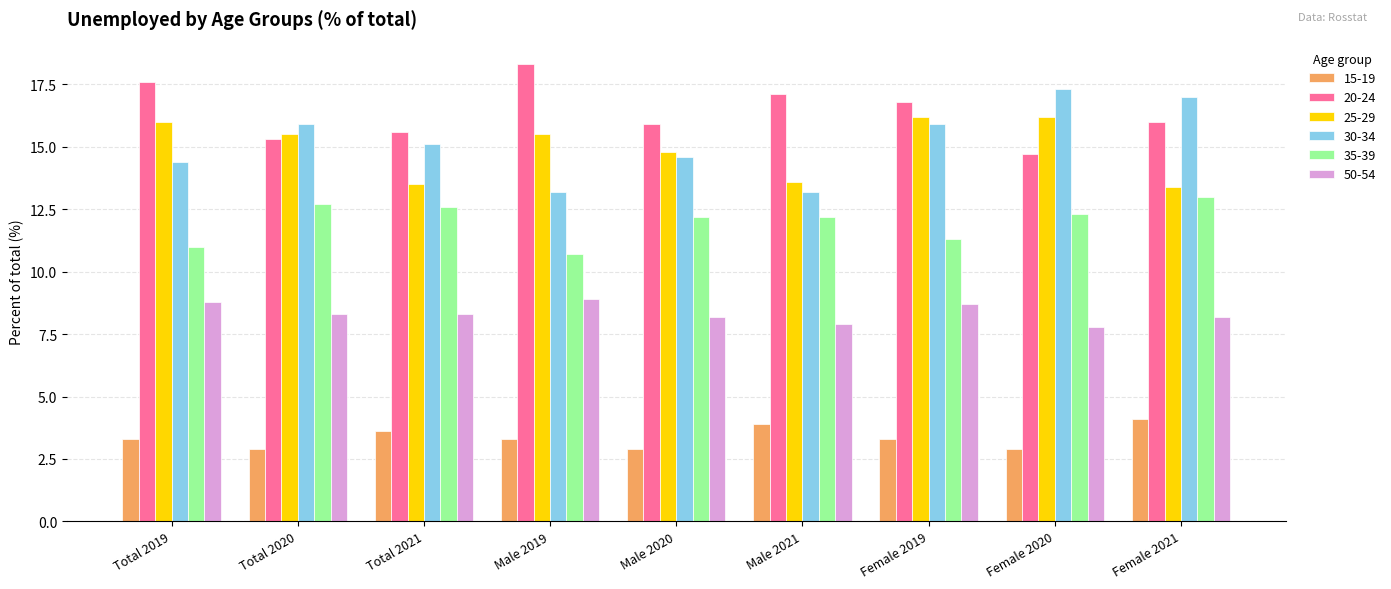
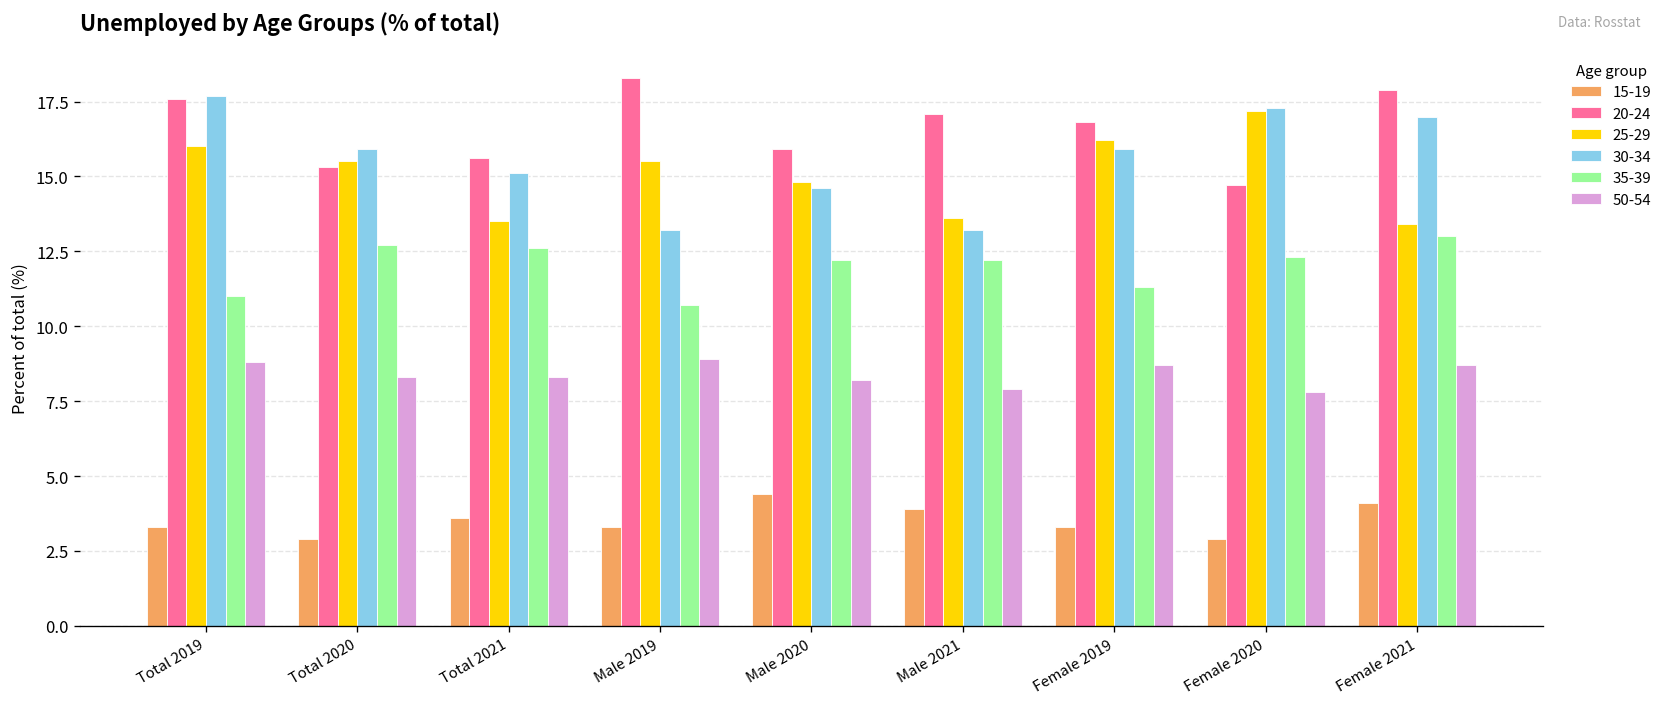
  {
    "15-19": {
      "Total 2019": 3.3,
      "Total 2020": 2.9,
      "Total 2021": 3.6,
      "Male 2019": 3.3,
-     "Male 2020": 2.9,
+     "Male 2020": 4.4,
      "Male 2021": 3.9,
      "Female 2019": 3.3,
      "Female 2020": 2.9,
      "Female 2021": 4.1
    },
    "20-24": {
      "Total 2019": 17.6,
      "Total 2020": 15.3,
      "Total 2021": 15.6,
      "Male 2019": 18.3,
      "Male 2020": 15.9,
      "Male 2021": 17.1,
      "Female 2019": 16.8,
      "Female 2020": 14.7,
-     "Female 2021": 16.0
+     "Female 2021": 17.9
    },
    "25-29": {
      "Total 2019": 16.0,
      "Total 2020": 15.5,
      "Total 2021": 13.5,
      "Male 2019": 15.5,
      "Male 2020": 14.8,
      "Male 2021": 13.6,
      "Female 2019": 16.2,
-     "Female 2020": 16.2,
+     "Female 2020": 17.2,
      "Female 2021": 13.4
    },
    "30-34": {
-     "Total 2019": 14.4,
+     "Total 2019": 17.7,
      "Total 2020": 15.9,
      "Total 2021": 15.1,
      "Male 2019": 13.2,
      "Male 2020": 14.6,
      "Male 2021": 13.2,
      "Female 2019": 15.9,
      "Female 2020": 17.3,
      "Female 2021": 17.0
    },
    "35-39": {
      "Total 2019": 11.0,
      "Total 2020": 12.7,
      "Total 2021": 12.6,
      "Male 2019": 10.7,
      "Male 2020": 12.2,
      "Male 2021": 12.2,
      "Female 2019": 11.3,
      "Female 2020": 12.3,
      "Female 2021": 13.0
    },
    "50-54": {
      "Total 2019": 8.8,
      "Total 2020": 8.3,
      "Total 2021": 8.3,
      "Male 2019": 8.9,
      "Male 2020": 8.2,
      "Male 2021": 7.9,
      "Female 2019": 8.7,
      "Female 2020": 7.8,
-     "Female 2021": 8.2
+     "Female 2021": 8.7
    }
  }
